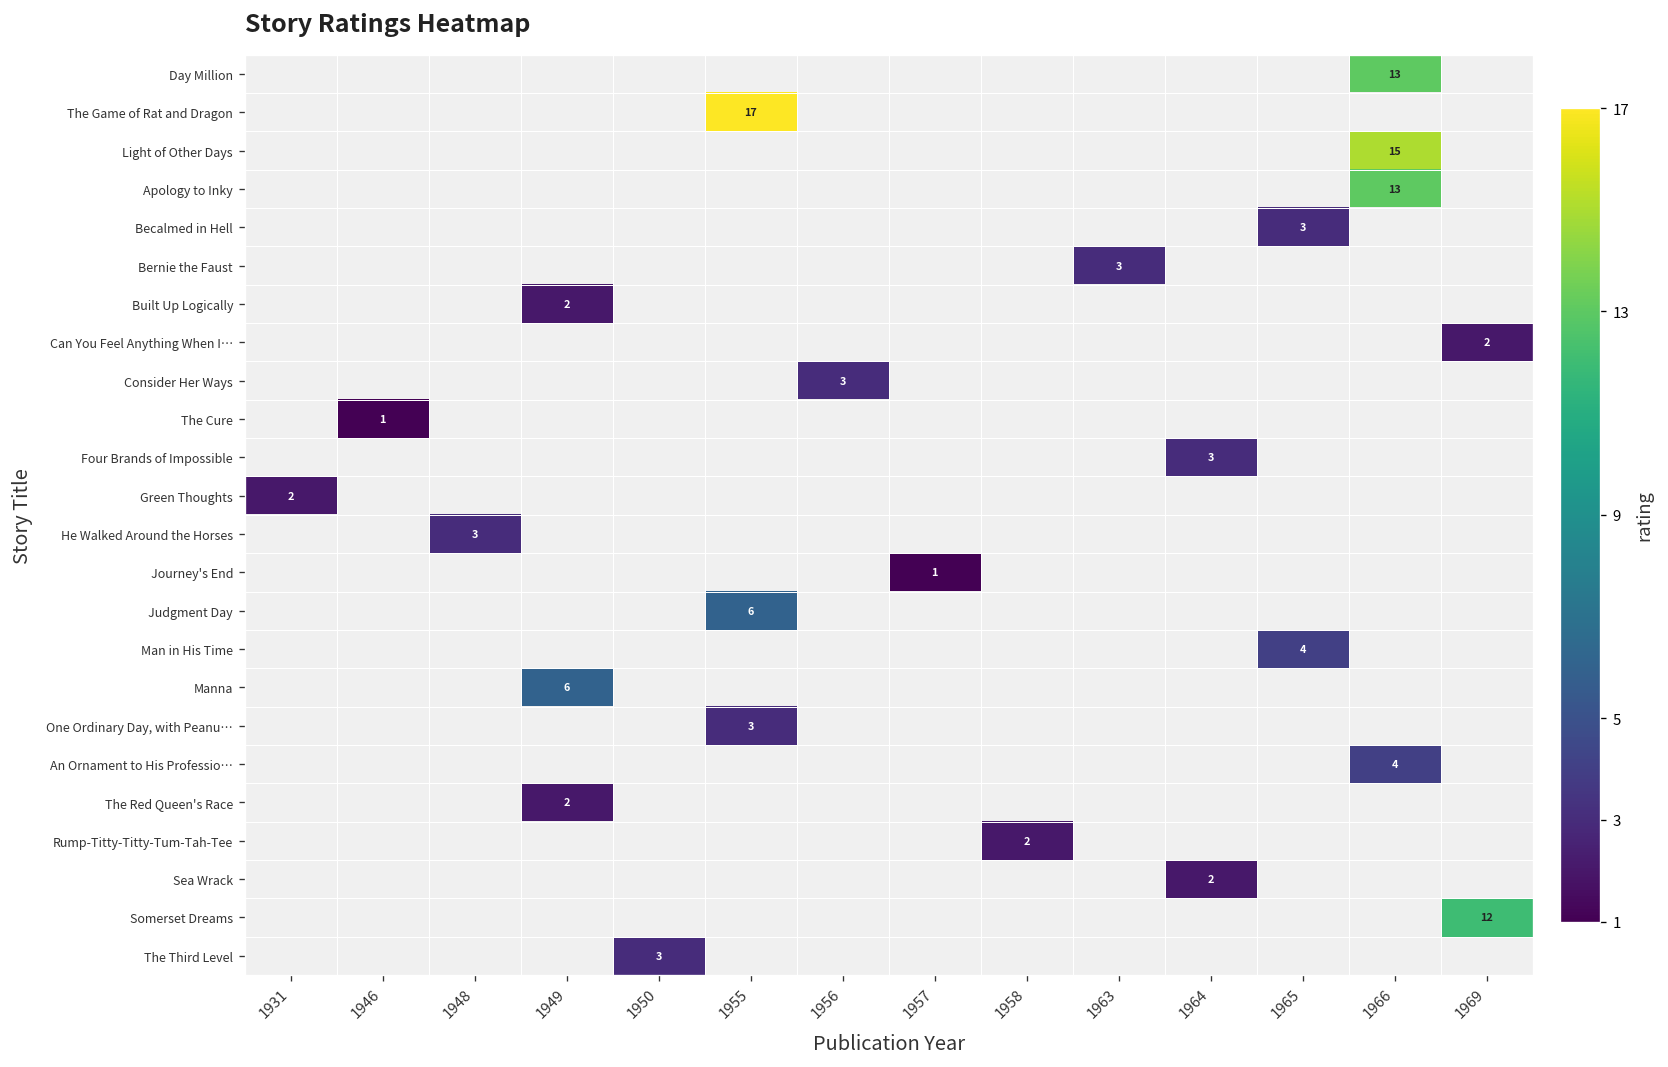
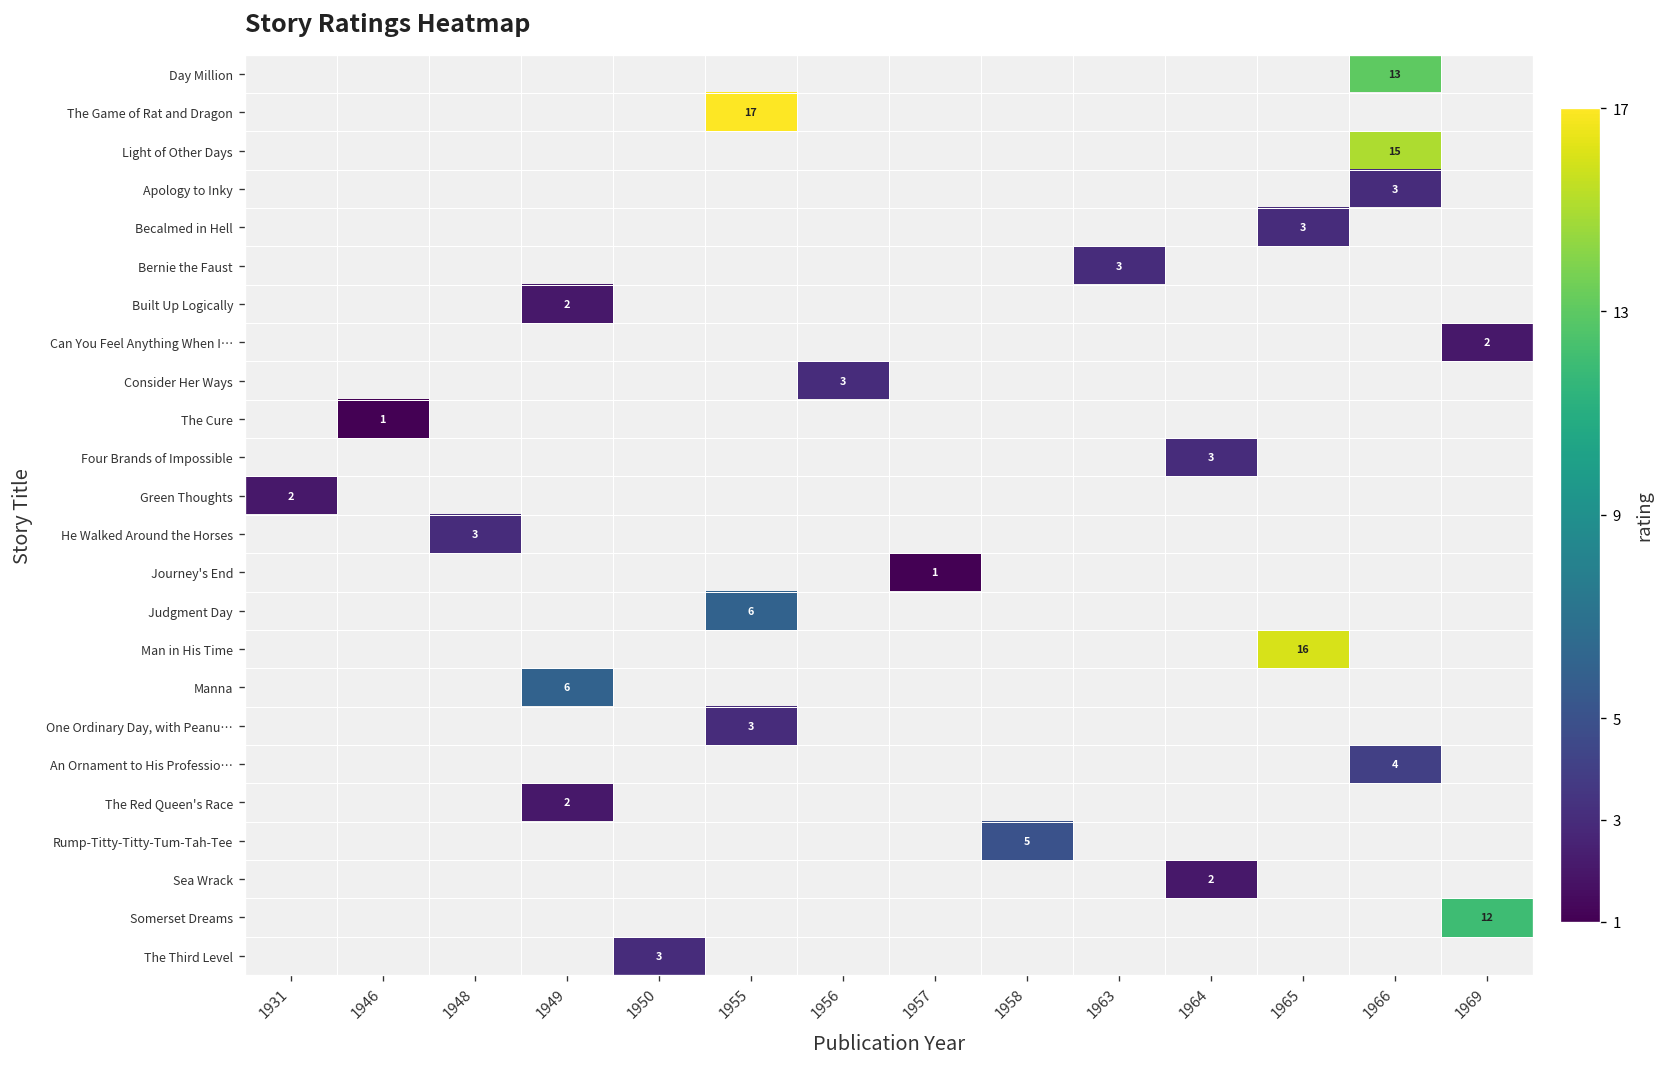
  {
    "Day Million": {
      "1966": 13
    },
    "The Game of Rat and Dragon": {
      "1955": 17
    },
    "Light of Other Days": {
      "1966": 15
    },
    "Apology to Inky": {
-     "1966": 13
+     "1966": 3
    },
    "Becalmed in Hell": {
      "1965": 3
    },
    "Bernie the Faust": {
      "1963": 3
    },
    "Built Up Logically": {
      "1949": 2
    },
    "Can You Feel Anything When I…": {
      "1969": 2
    },
    "Consider Her Ways": {
      "1956": 3
    },
    "The Cure": {
      "1946": 1
    },
    "Four Brands of Impossible": {
      "1964": 3
    },
    "Green Thoughts": {
      "1931": 2
    },
    "He Walked Around the Horses": {
      "1948": 3
    },
    "Journey's End": {
      "1957": 1
    },
    "Judgment Day": {
      "1955": 6
    },
    "Man in His Time": {
-     "1965": 4
+     "1965": 16
    },
    "Manna": {
      "1949": 6
    },
    "One Ordinary Day, with Peanu…": {
      "1955": 3
    },
    "An Ornament to His Professio…": {
      "1966": 4
    },
    "The Red Queen's Race": {
      "1949": 2
    },
    "Rump-Titty-Titty-Tum-Tah-Tee": {
-     "1958": 2
+     "1958": 5
    },
    "Sea Wrack": {
      "1964": 2
    },
    "Somerset Dreams": {
      "1969": 12
    },
    "The Third Level": {
      "1950": 3
    }
  }
